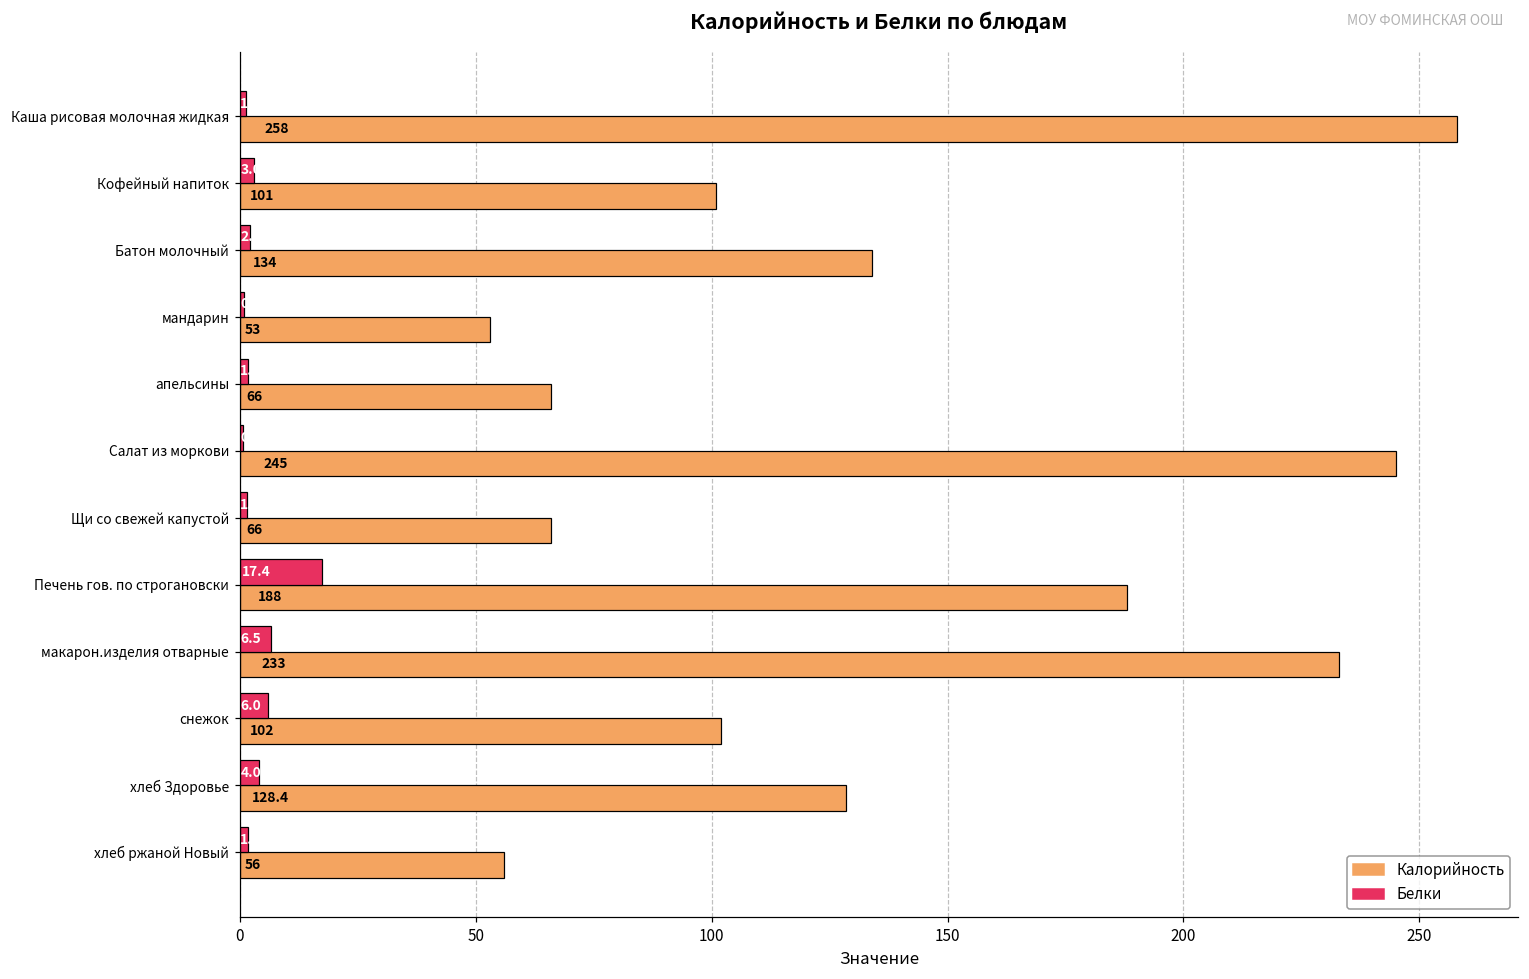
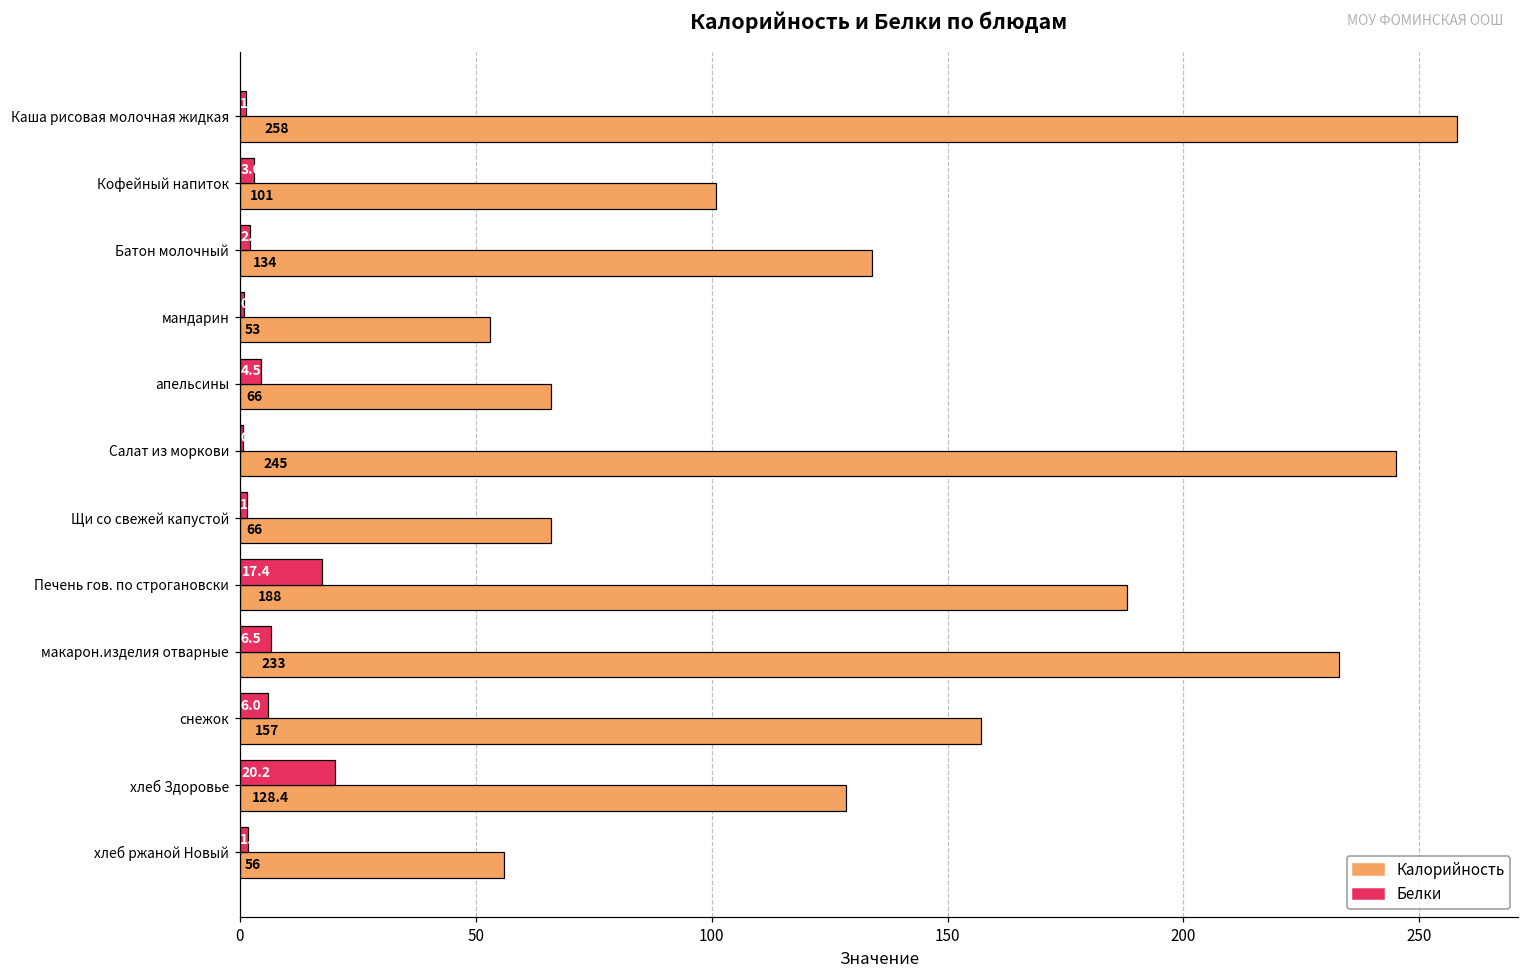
  {
    "Калорийность": {
      "Каша рисовая молочная жидкая": 258,
      "Кофейный напиток": 101,
      "Батон молочный": 134,
      "мандарин": 53,
      "апельсины": 66,
      "Салат из моркови": 245,
      "Щи со свежей капустой": 66,
      "Печень гов. по строгановски": 188,
      "макарон.изделия отварные": 233,
-     "снежок": 102,
+     "снежок": 157,
      "хлеб Здоровье": 128.4,
      "хлеб ржаной Новый": 56
    },
    "Белки": {
      "Кофейный напиток": 3.0,
-     "апельсины": 2,
+     "апельсины": 5,
      "Печень гов. по строгановски": 17.4,
      "макарон.изделия отварные": 6.5,
      "снежок": 6.0,
-     "хлеб Здоровье": 4.0
+     "хлеб Здоровье": 20.2
    }
  }
